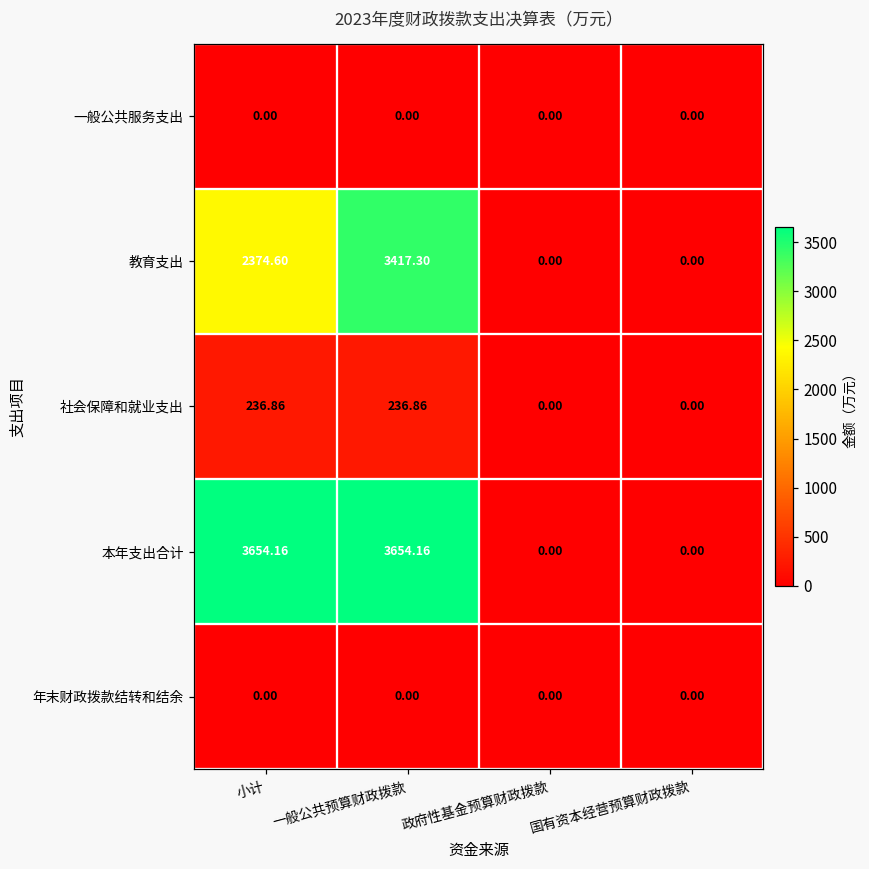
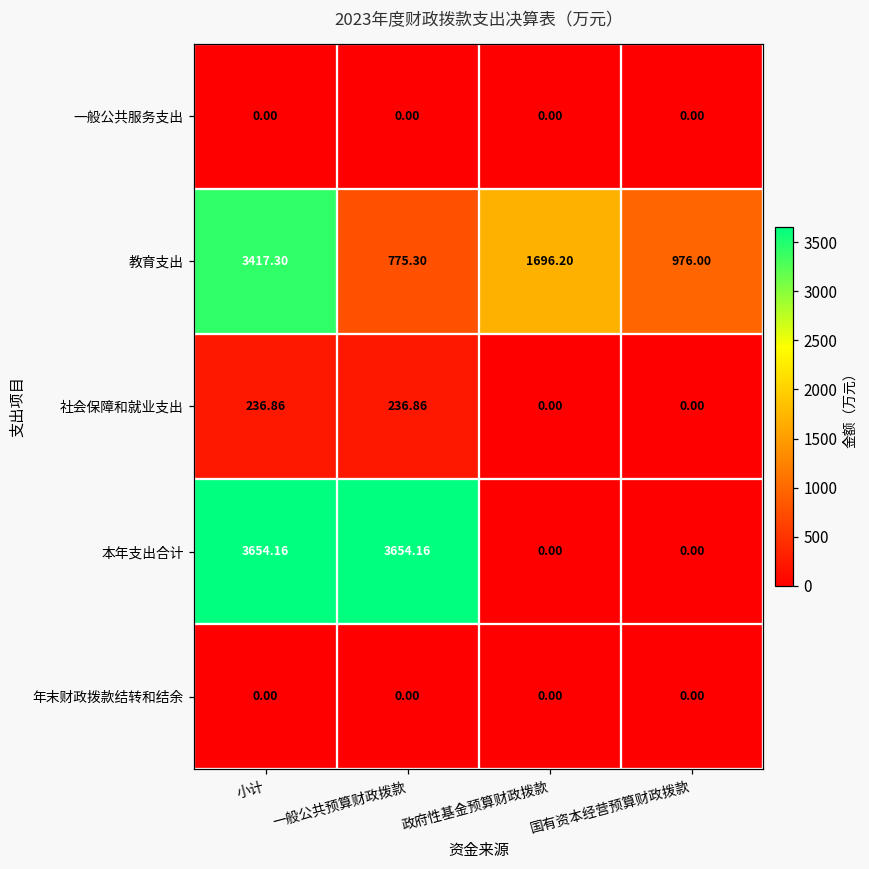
  {
    "一般公共服务支出": {
      "小计": 0.00,
      "一般公共预算财政拨款": 0.00,
      "政府性基金预算财政拨款": 0.00,
      "国有资本经营预算财政拨款": 0.00
    },
    "教育支出": {
-     "小计": 2374.60,
-     "一般公共预算财政拨款": 3417.30,
-     "政府性基金预算财政拨款": 0.00,
-     "国有资本经营预算财政拨款": 0.00
+     "小计": 3417.30,
+     "一般公共预算财政拨款": 775.30,
+     "政府性基金预算财政拨款": 1696.20,
+     "国有资本经营预算财政拨款": 976.00
    },
    "社会保障和就业支出": {
      "小计": 236.86,
      "一般公共预算财政拨款": 236.86,
      "政府性基金预算财政拨款": 0.00,
      "国有资本经营预算财政拨款": 0.00
    },
    "本年支出合计": {
      "小计": 3654.16,
      "一般公共预算财政拨款": 3654.16,
      "政府性基金预算财政拨款": 0.00,
      "国有资本经营预算财政拨款": 0.00
    },
    "年末财政拨款结转和结余": {
      "小计": 0.00,
      "一般公共预算财政拨款": 0.00,
      "政府性基金预算财政拨款": 0.00,
      "国有资本经营预算财政拨款": 0.00
    }
  }
